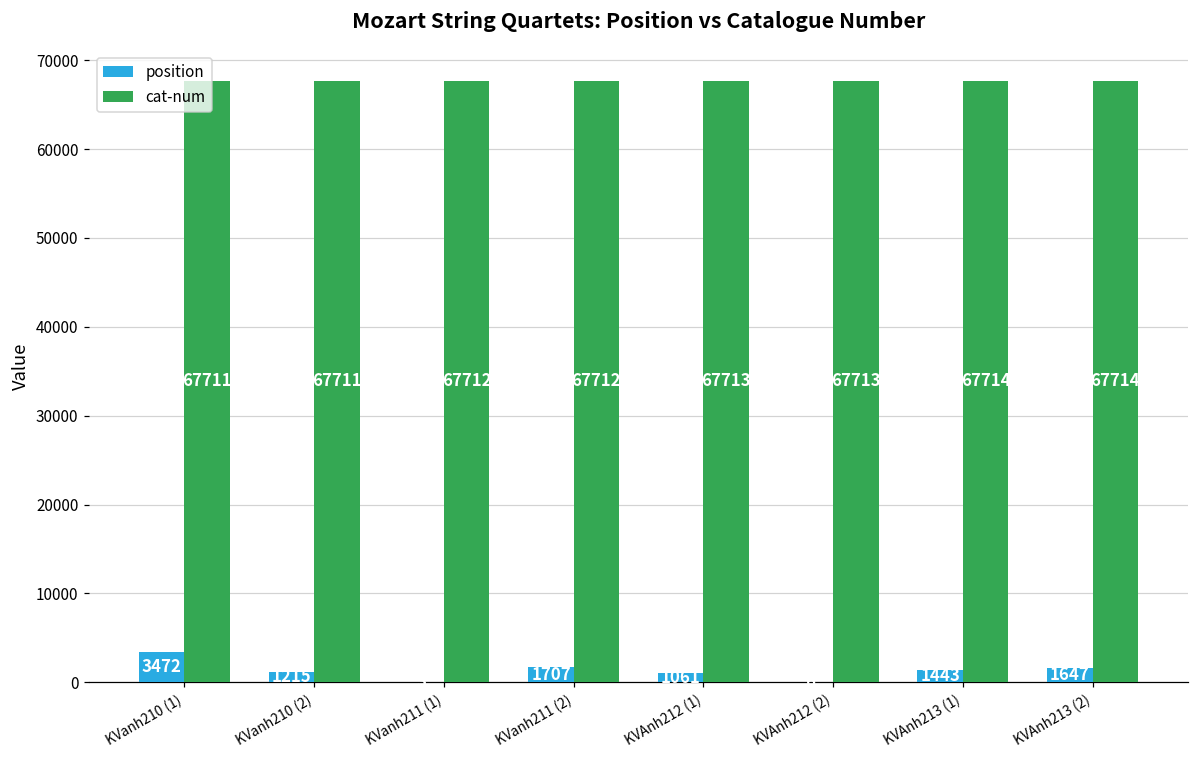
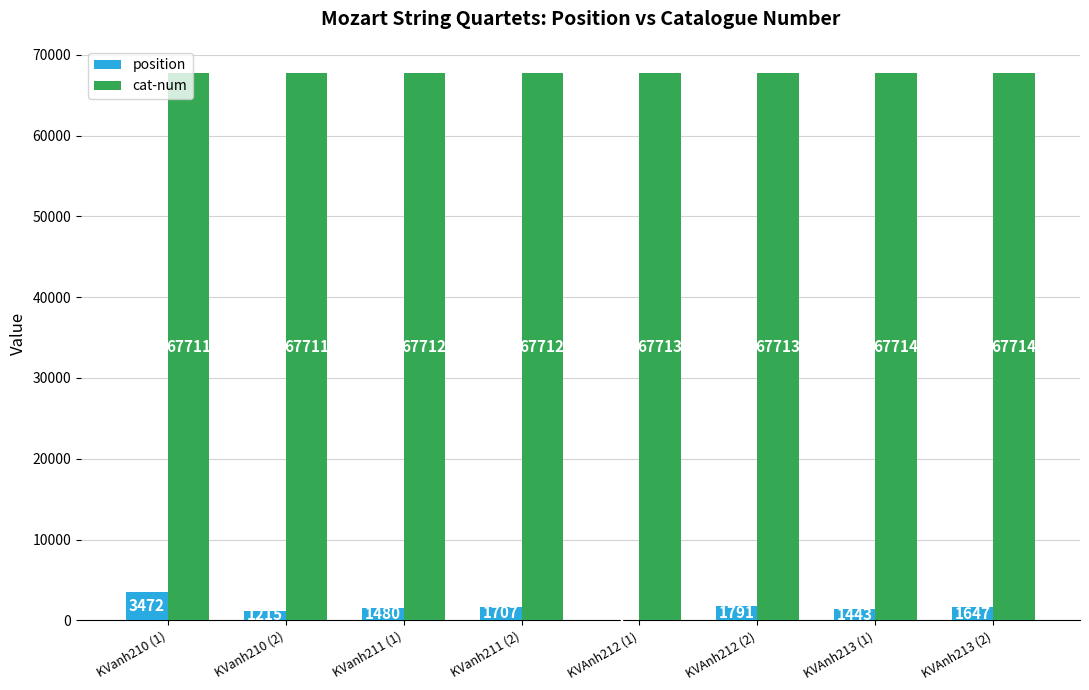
  {
    "position": {
      "KVanh210 (2)": 1000,
-     "KVanh211 (1)": 0,
-     "KVAnh212 (1)": 1000,
-     "KVAnh212 (2)": 0
+     "KVanh211 (1)": 1000,
+     "KVAnh212 (1)": 0,
+     "KVAnh212 (2)": 2000
    },
    "cat-num": {
      "KVanh210 (2)": 67711,
      "KVanh211 (1)": 67712,
      "KVanh211 (2)": 67712,
      "KVAnh212 (1)": 67713,
      "KVAnh212 (2)": 67713,
      "KVAnh213 (1)": 67714,
      "KVAnh213 (2)": 67714
    }
  }
